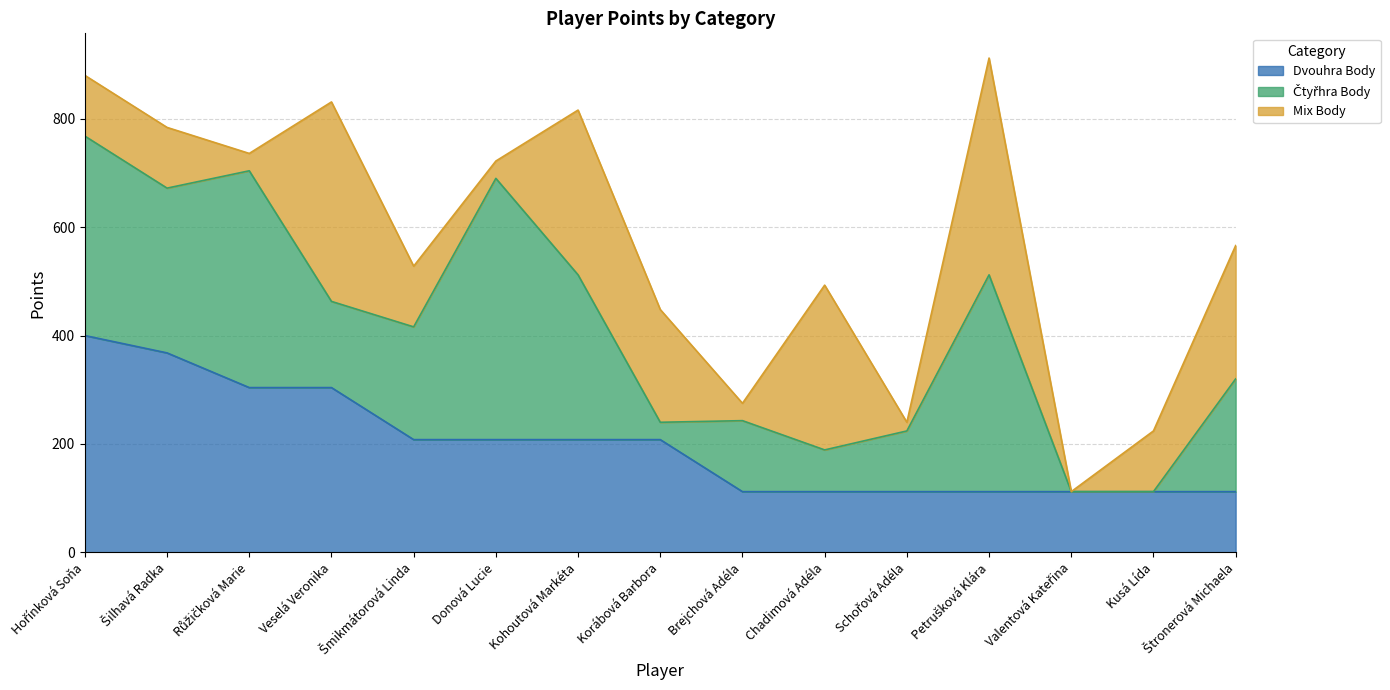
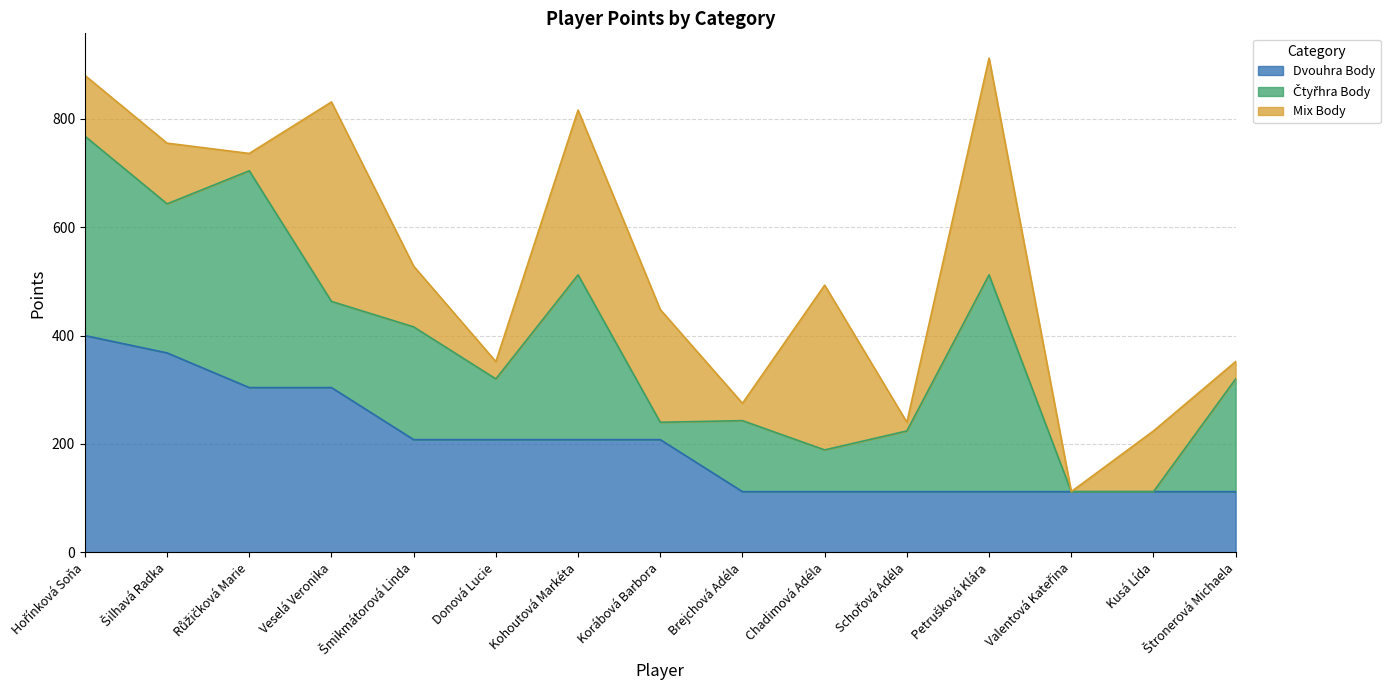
  {
    "Dvouhra Body": {
      "Hořínková Soňa": 400,
      "Šilhavá Radka": 370,
      "Růžičková Marie": 300,
      "Veselá Veronika": 300,
      "Šmikmátorová Linda": 210,
      "Donová Lucie": 210,
      "Kohoutová Markéta": 210,
      "Korábová Barbora": 210,
      "Brejchová Adéla": 110,
      "Chadimová Adéla": 110,
      "Schořová Adéla": 110,
      "Petrušková Klára": 110,
      "Štronerová Michaela": 110
    },
    "Čtyřhra Body": {
      "Hořínková Soňa": 370,
-     "Šilhavá Radka": 300,
+     "Šilhavá Radka": 280,
      "Růžičková Marie": 400,
      "Veselá Veronika": 160,
      "Šmikmátorová Linda": 210,
-     "Donová Lucie": 480,
+     "Donová Lucie": 110,
      "Kohoutová Markéta": 300,
      "Korábová Barbora": 30,
      "Brejchová Adéla": 130,
      "Chadimová Adéla": 80,
      "Schořová Adéla": 110,
      "Petrušková Klára": 400,
      "Štronerová Michaela": 210
    },
    "Mix Body": {
      "Hořínková Soňa": 110,
      "Šilhavá Radka": 110,
      "Růžičková Marie": 30,
      "Veselá Veronika": 370,
      "Šmikmátorová Linda": 110,
      "Donová Lucie": 30,
      "Kohoutová Markéta": 300,
      "Korábová Barbora": 210,
      "Brejchová Adéla": 30,
      "Chadimová Adéla": 300,
      "Schořová Adéla": 20,
      "Petrušková Klára": 400,
      "Kusá Lída": 110,
-     "Štronerová Michaela": 250
+     "Štronerová Michaela": 30
    }
  }
